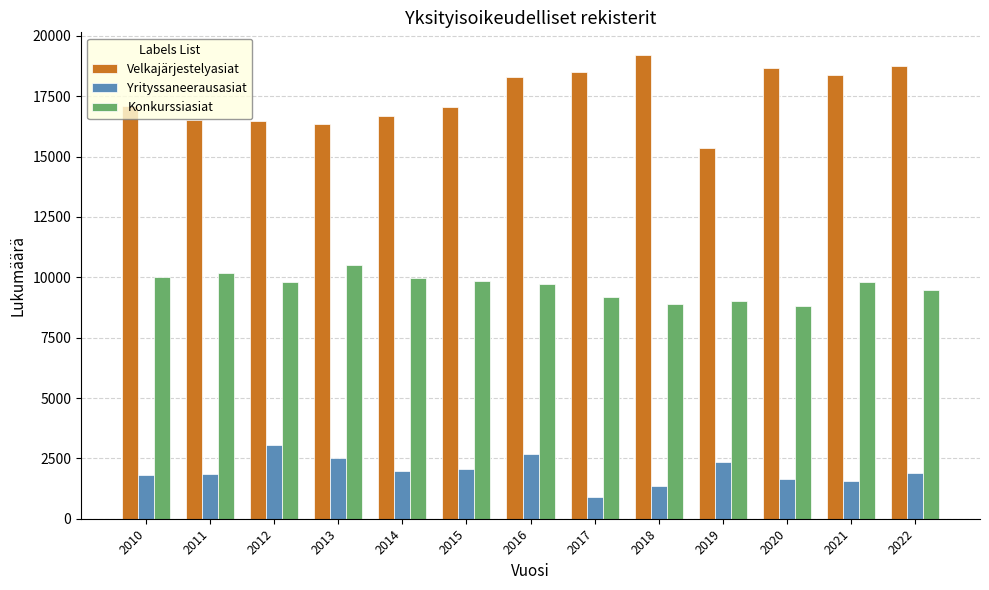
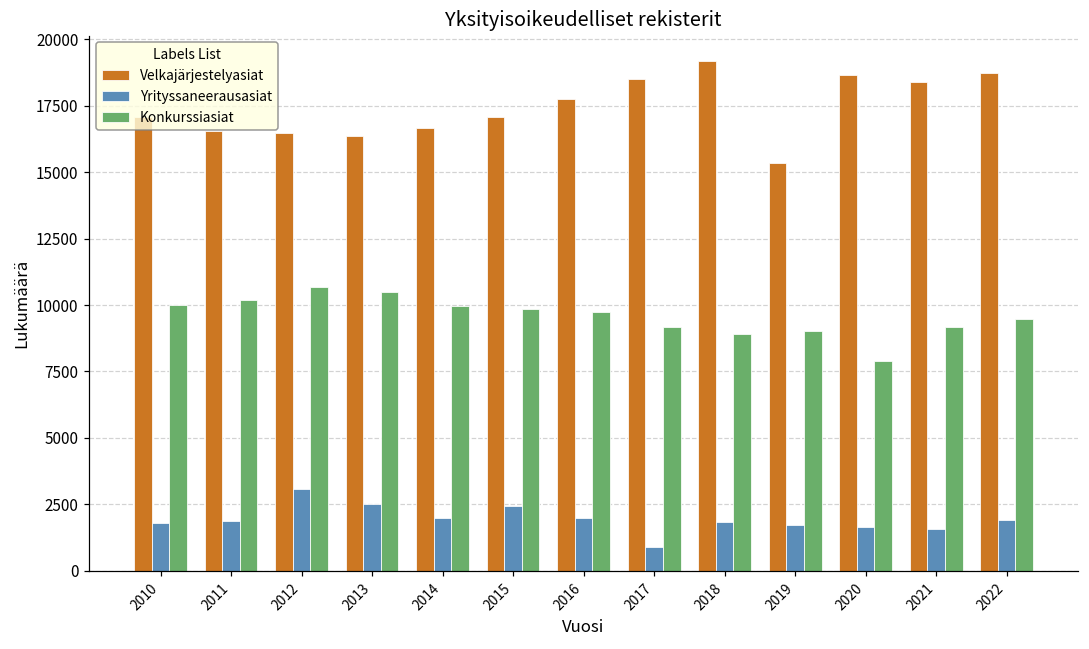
  {
    "Velkajärjestelyasiat": {
      "2011": 16500,
      "2012": 16500,
      "2013": 16400,
      "2014": 16700,
      "2015": 17100,
-     "2016": 18300,
+     "2016": 17700,
      "2017": 18500,
      "2018": 19200,
      "2019": 15400,
      "2020": 18700,
      "2021": 18400,
      "2022": 18700
    },
    "Yrityssaneerausasiat": {
      "2010": 1800,
      "2011": 1900,
      "2012": 3100,
      "2013": 2500,
      "2014": 2000,
-     "2015": 2000,
-     "2016": 2700,
+     "2015": 2400,
+     "2016": 2000,
      "2017": 900,
-     "2018": 1400,
-     "2019": 2400,
+     "2018": 1800,
+     "2019": 1700,
      "2020": 1600,
      "2021": 1600,
      "2022": 1900
    },
    "Konkurssiasiat": {
      "2010": 10000,
      "2011": 10200,
-     "2012": 9800,
+     "2012": 10700,
      "2013": 10500,
      "2014": 10000,
      "2015": 9800,
      "2016": 9700,
      "2017": 9200,
      "2018": 8900,
      "2019": 9000,
-     "2020": 8800,
-     "2021": 9800,
+     "2020": 7900,
+     "2021": 9200,
      "2022": 9500
    }
  }
